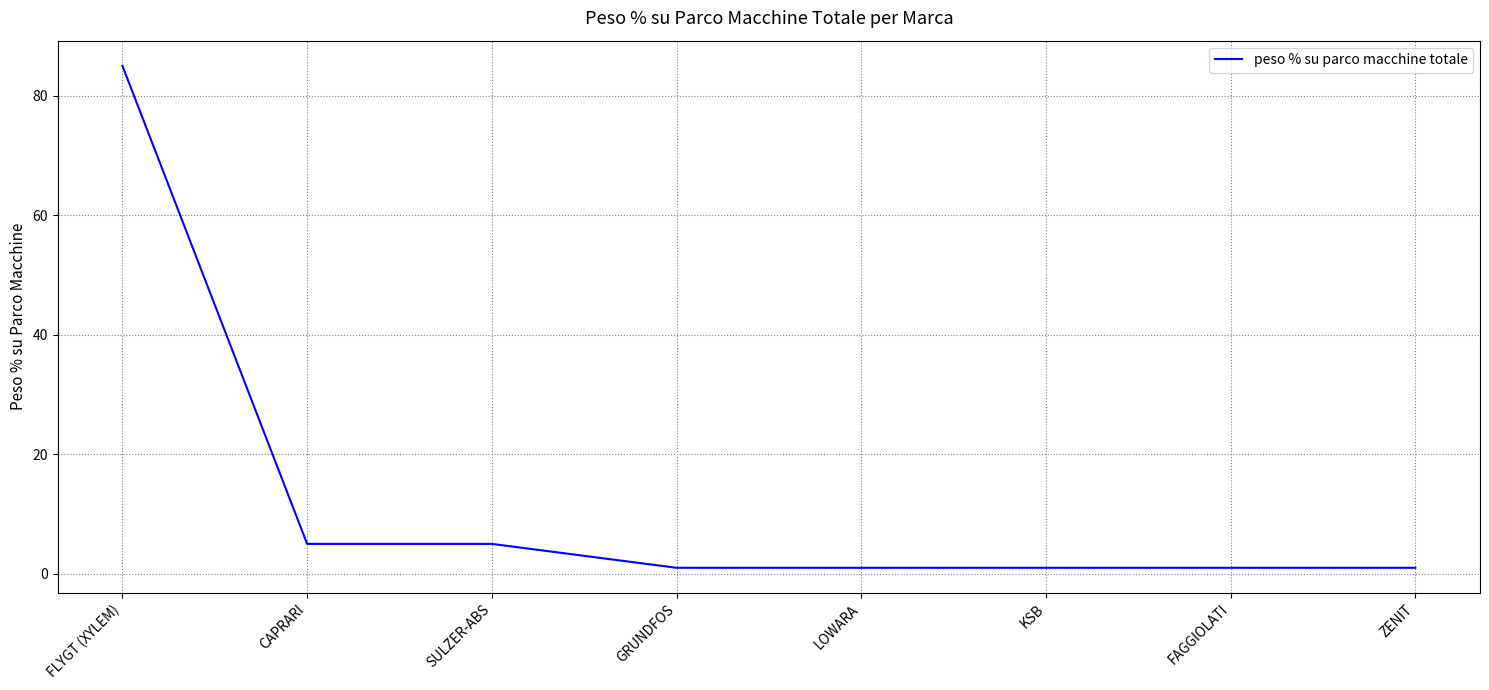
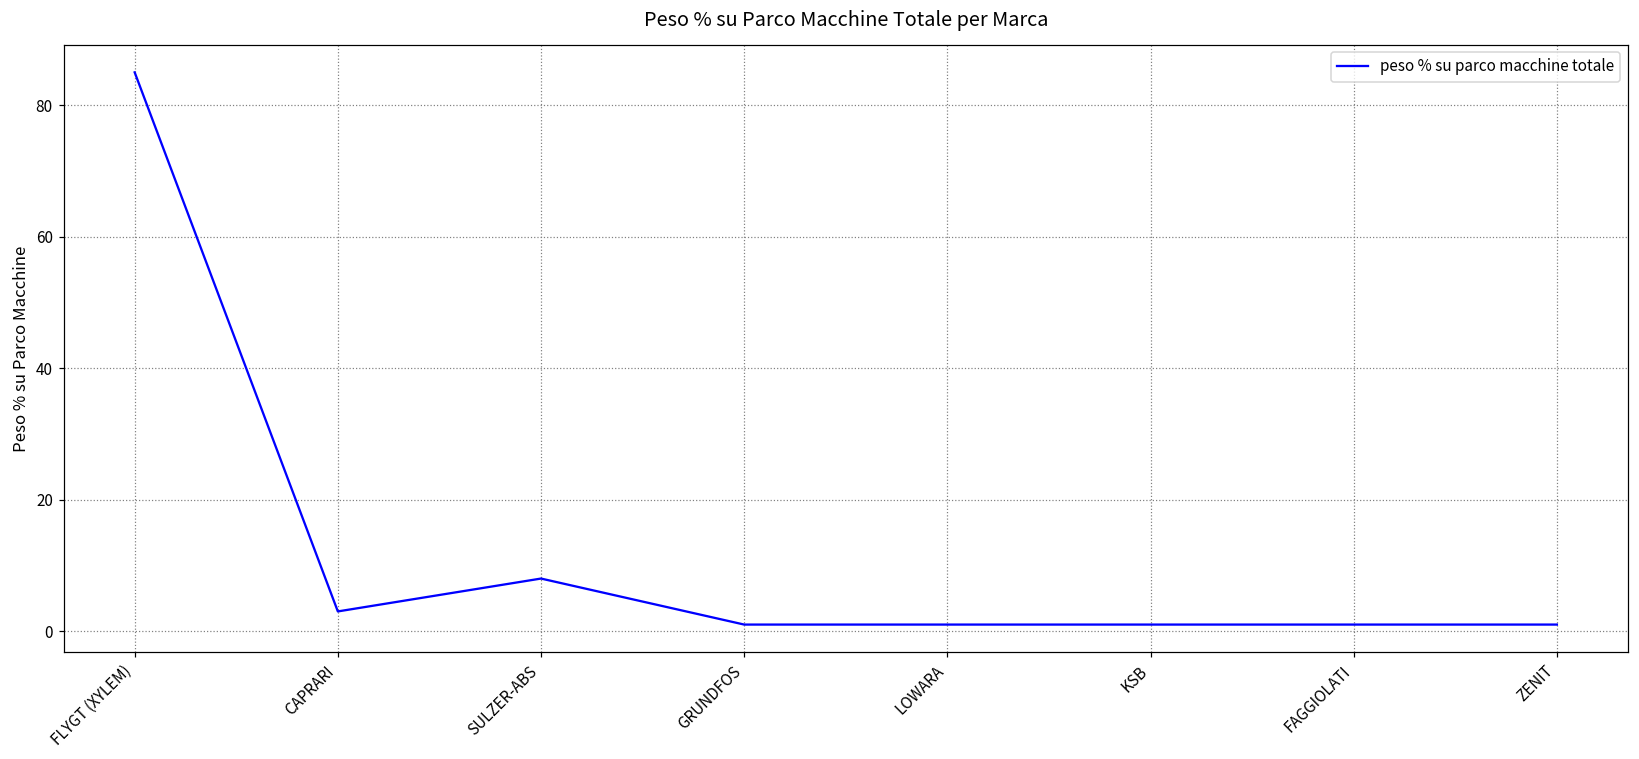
  {
    "FLYGT (XYLEM)": 85,
-   "CAPRARI": 5,
-   "SULZER-ABS": 5,
+   "CAPRARI": 3,
+   "SULZER-ABS": 8,
    "GRUNDFOS": 1,
    "LOWARA": 1,
    "KSB": 1,
    "FAGGIOLATI": 1,
    "ZENIT": 1
  }
